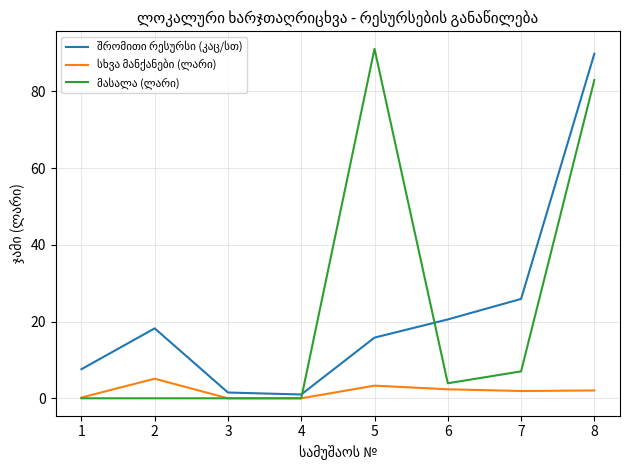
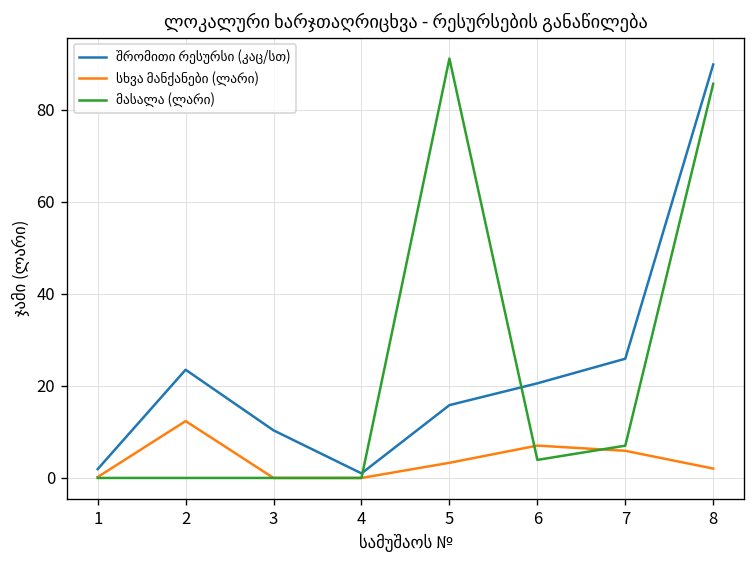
  {
    "შრომითი რესურსი (კაც/სთ)": {
-     "1": 8,
-     "2": 18,
-     "3": 2,
+     "1": 2,
+     "2": 24,
+     "3": 10,
      "4": 1,
      "5": 16,
      "6": 21,
      "7": 26,
      "8": 90
    },
    "სხვა მანქანები (ლარი)": {
-     "2": 5,
+     "2": 12,
      "5": 3,
-     "6": 2,
-     "7": 2,
+     "6": 7,
+     "7": 6,
      "8": 2
    },
    "მასალა (ლარი)": {
      "2": 0,
      "5": 91,
      "6": 4,
      "7": 7,
-     "8": 83
+     "8": 86
    }
  }
